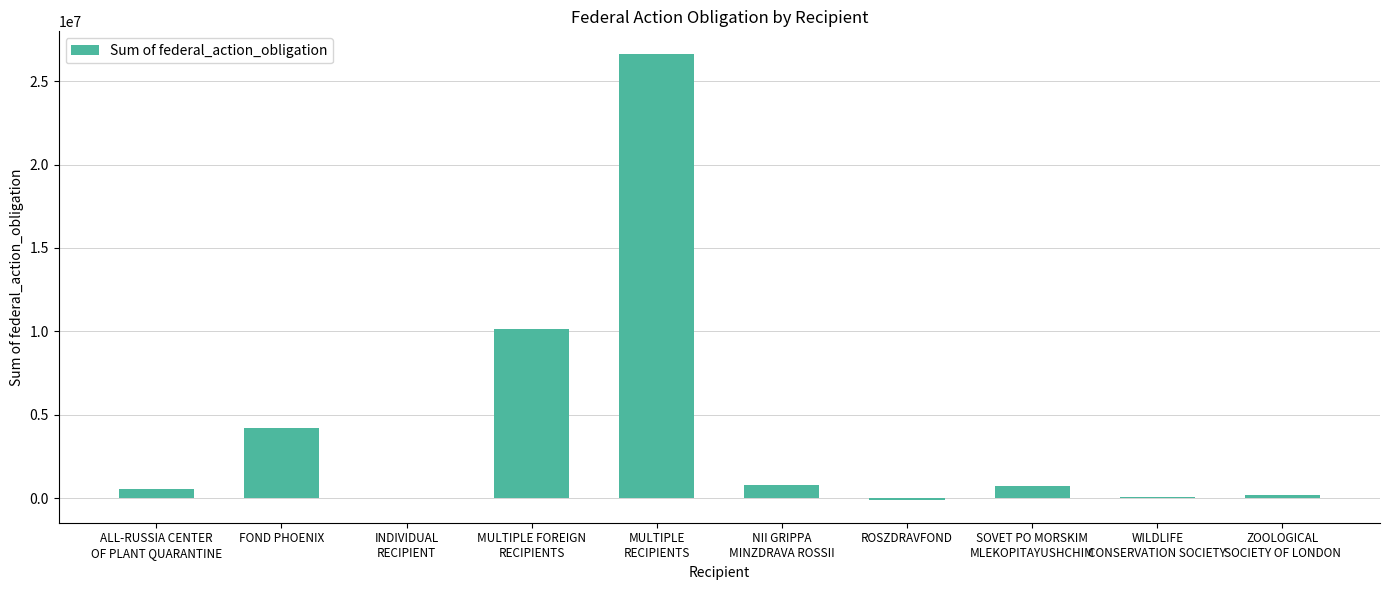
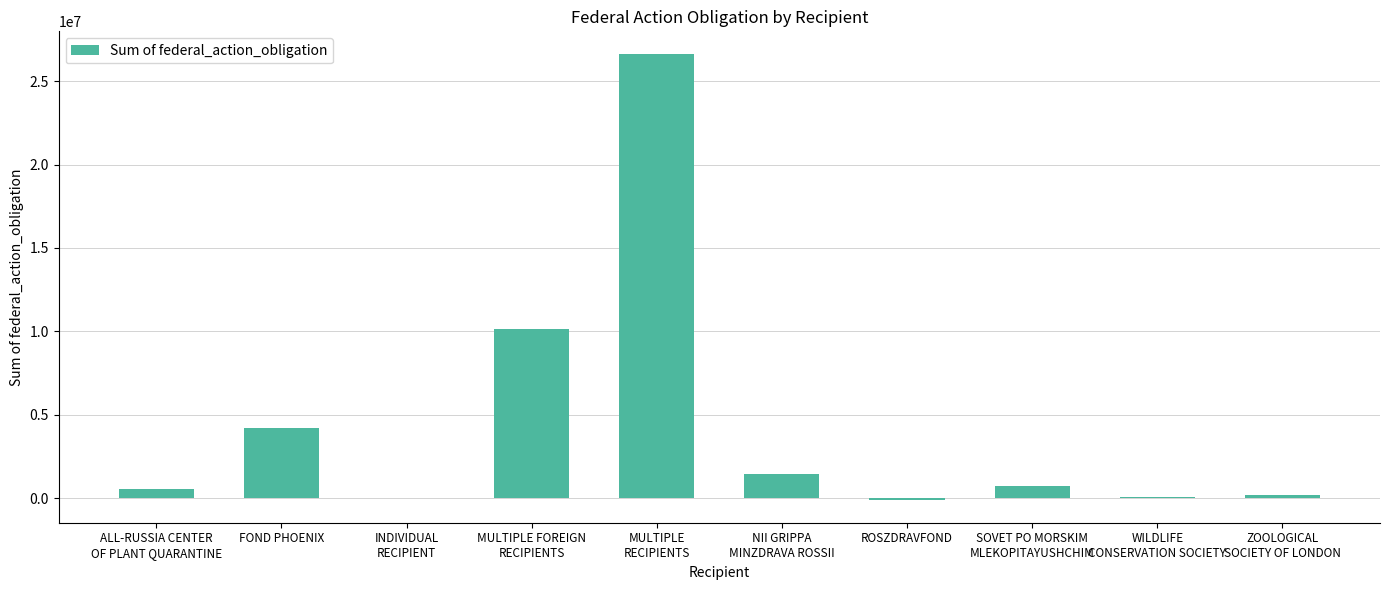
  {
    "ALL-RUSSIA CENTER OF PLANT QUARANTINE": 600000,
    "FOND PHOENIX": 4200000,
    "MULTIPLE FOREIGN RECIPIENTS": 10200000,
    "MULTIPLE RECIPIENTS": 26600000,
-   "NII GRIPPA MINZDRAVA ROSSII": 800000,
+   "NII GRIPPA MINZDRAVA ROSSII": 1500000,
    "SOVET PO MORSKIM MLEKOPITAYUSHCHIM": 800000,
    "ZOOLOGICAL SOCIETY OF LONDON": 200000
  }
